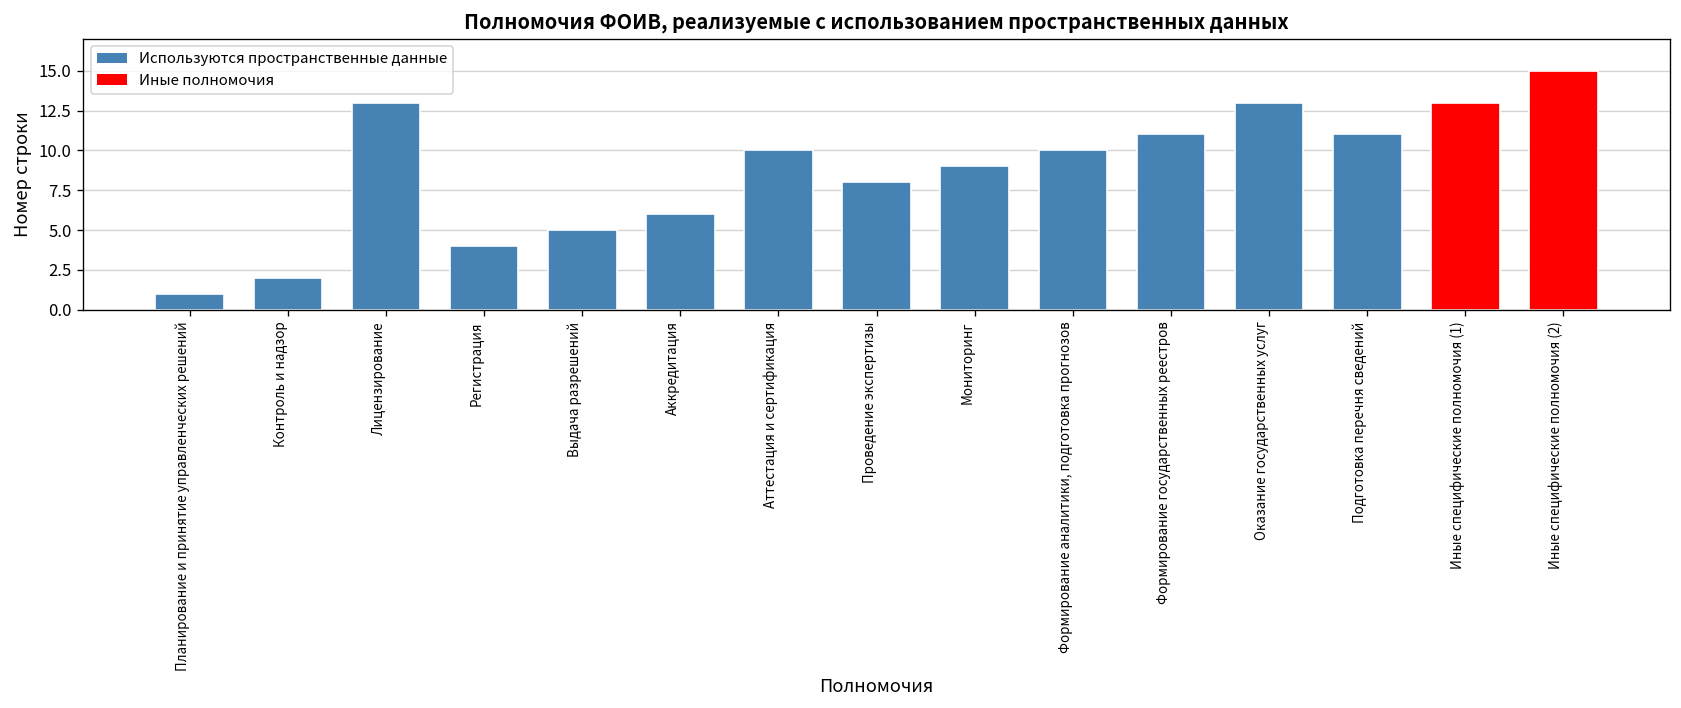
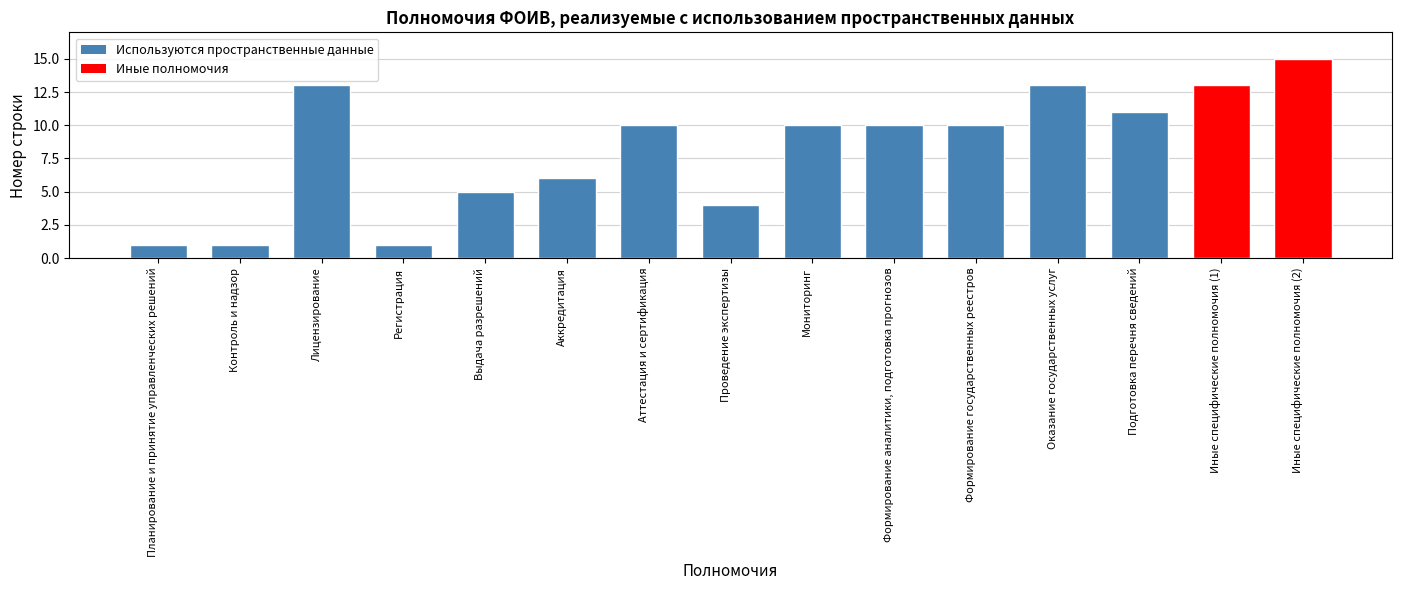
  {
    "Планирование и принятие управленческих решений": 1,
-   "Контроль и надзор": 2,
+   "Контроль и надзор": 1,
    "Лицензирование": 13,
-   "Регистрация": 4,
+   "Регистрация": 1,
    "Выдача разрешений": 5,
    "Аккредитация": 6,
    "Аттестация и сертификация": 10,
-   "Проведение экспертизы": 8,
-   "Мониторинг": 9,
+   "Проведение экспертизы": 4,
+   "Мониторинг": 10,
    "Формирование аналитики, подготовка прогнозов": 10,
-   "Формирование государственных реестров": 11,
+   "Формирование государственных реестров": 10,
    "Оказание государственных услуг": 13,
    "Подготовка перечня сведений": 11,
    "Иные специфические полномочия (1)": 13,
    "Иные специфические полномочия (2)": 15
  }
